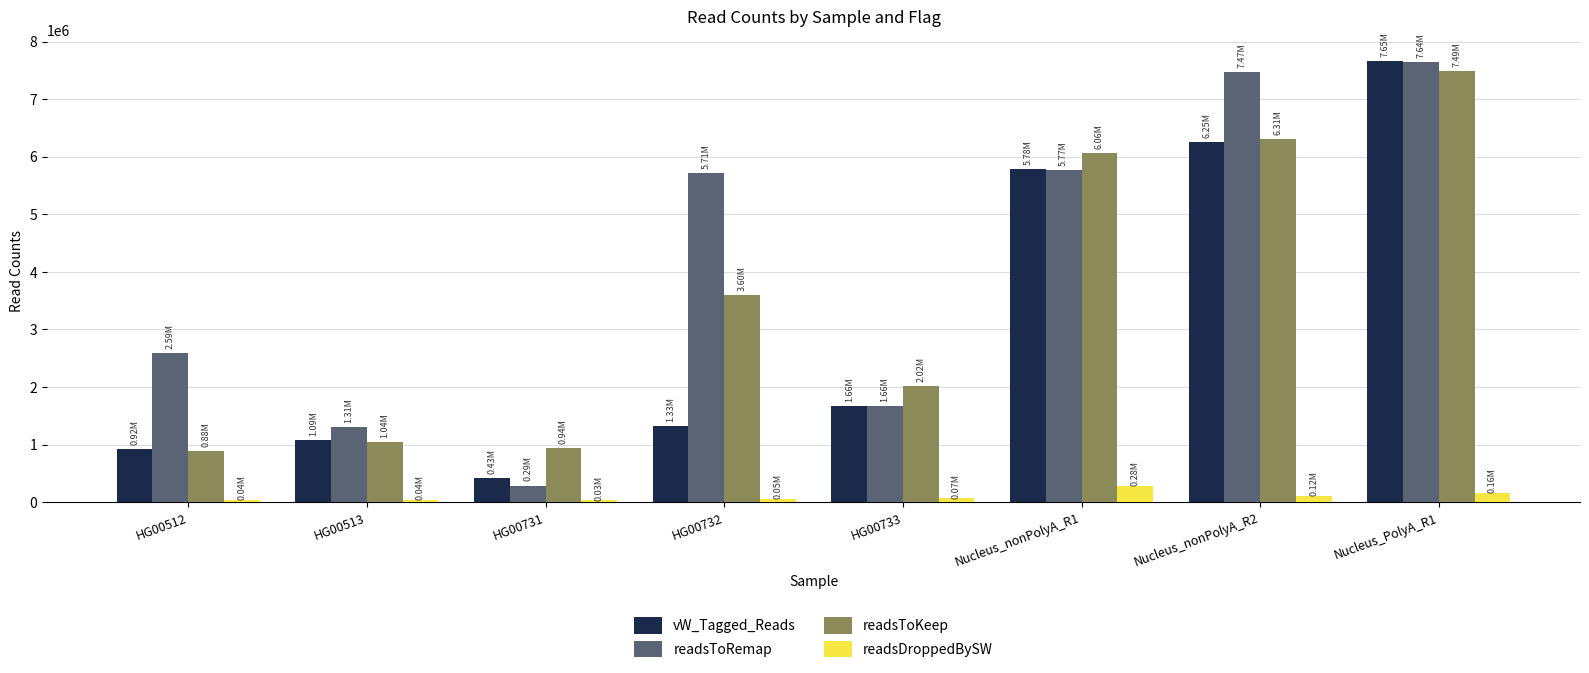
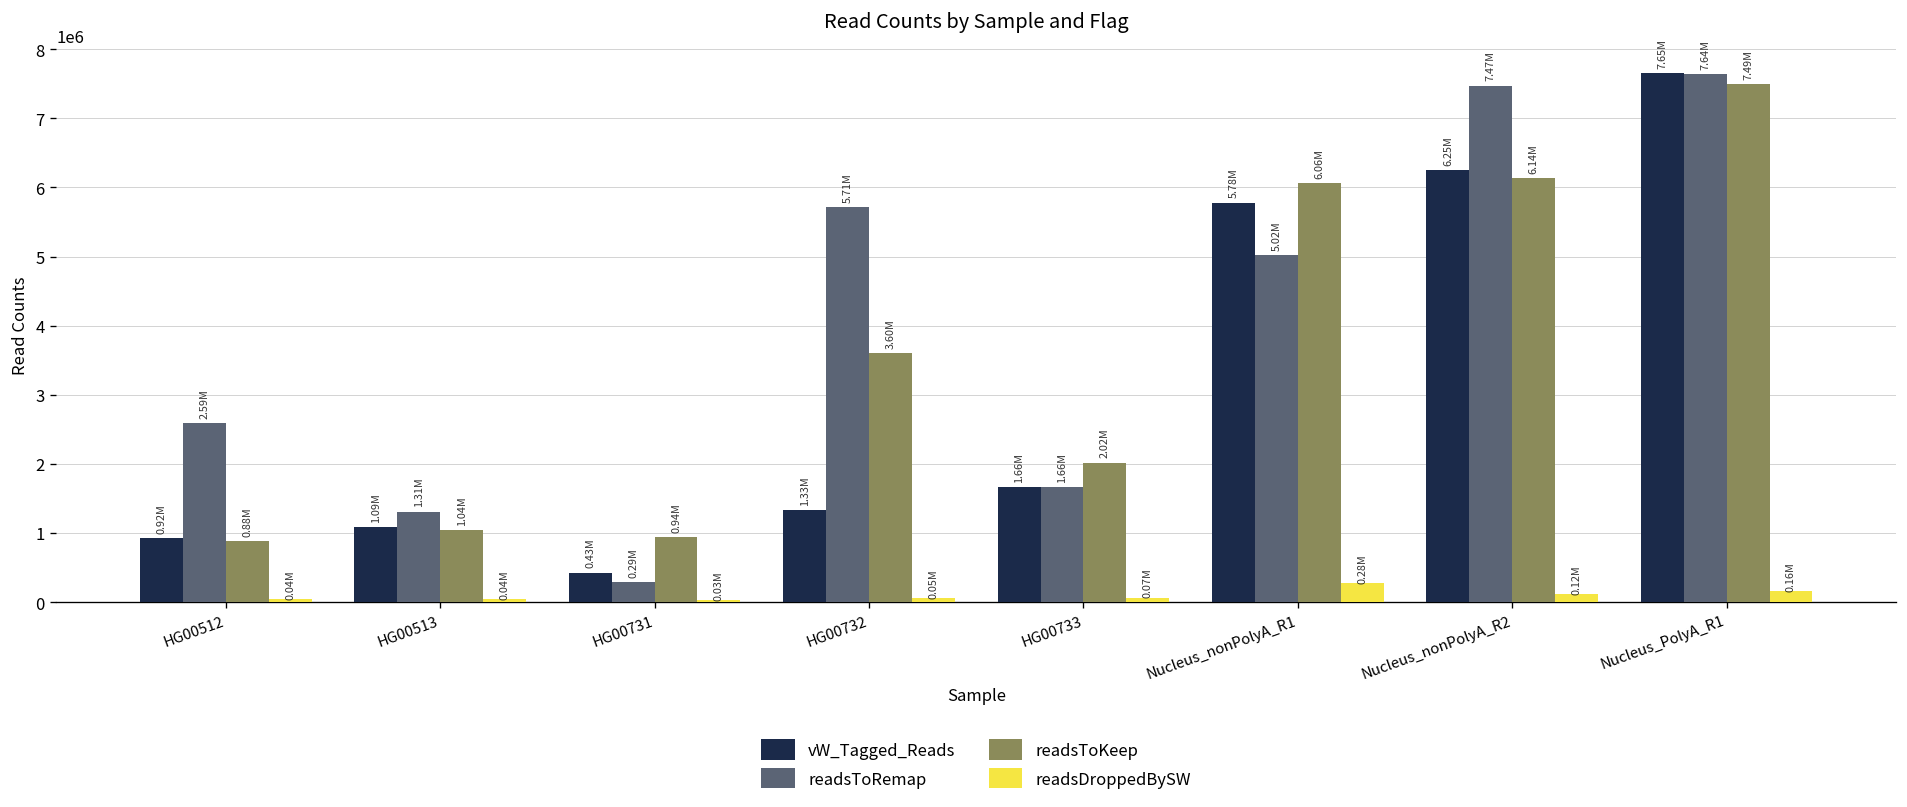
  {
    "vW_Tagged_Reads": {
      "HG00512": "0.92M",
      "HG00513": "1.09M",
      "HG00731": "0.43M",
      "HG00732": "1.33M",
      "HG00733": "1.66M",
      "Nucleus_nonPolyA_R1": "5.78M",
      "Nucleus_nonPolyA_R2": "6.25M",
      "Nucleus_PolyA_R1": "7.65M"
    },
    "readsToRemap": {
      "HG00512": "2.59M",
      "HG00513": "1.31M",
      "HG00731": "0.29M",
      "HG00732": "5.71M",
      "HG00733": "1.66M",
-     "Nucleus_nonPolyA_R1": "5.77M",
+     "Nucleus_nonPolyA_R1": "5.02M",
      "Nucleus_nonPolyA_R2": "7.47M",
      "Nucleus_PolyA_R1": "7.64M"
    },
    "readsToKeep": {
      "HG00512": "0.88M",
      "HG00513": "1.04M",
      "HG00731": "0.94M",
      "HG00732": "3.60M",
      "HG00733": "2.02M",
      "Nucleus_nonPolyA_R1": "6.06M",
-     "Nucleus_nonPolyA_R2": "6.31M",
+     "Nucleus_nonPolyA_R2": "6.14M",
      "Nucleus_PolyA_R1": "7.49M"
    },
    "readsDroppedBySW": {
      "HG00512": "0.04M",
      "HG00513": "0.04M",
      "HG00731": "0.03M",
      "HG00732": "0.05M",
      "HG00733": "0.07M",
      "Nucleus_nonPolyA_R1": "0.28M",
      "Nucleus_nonPolyA_R2": "0.12M",
      "Nucleus_PolyA_R1": "0.16M"
    }
  }
